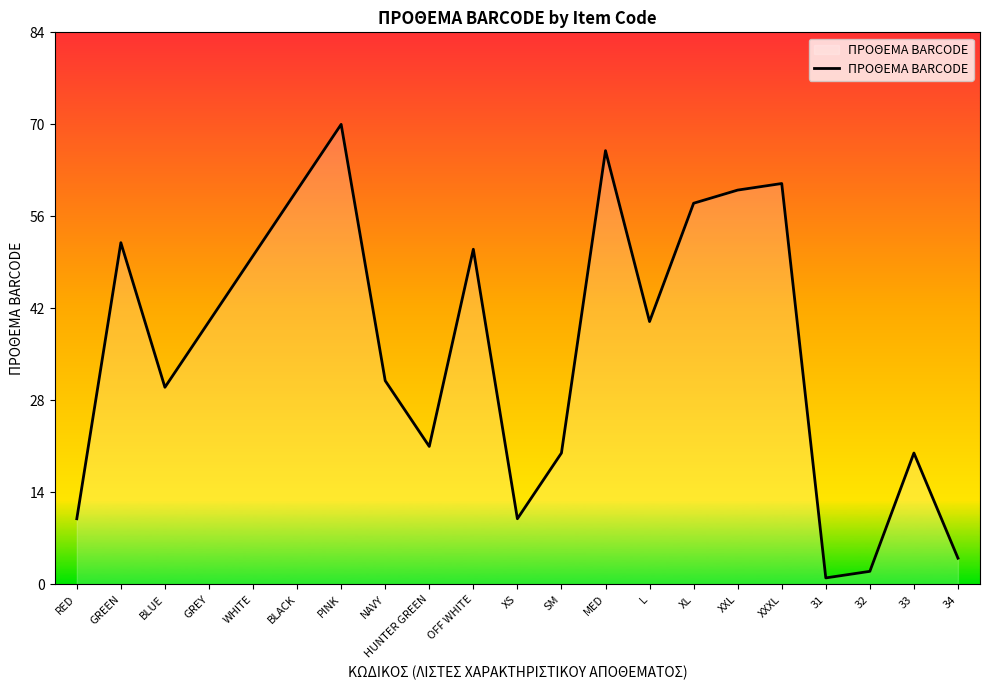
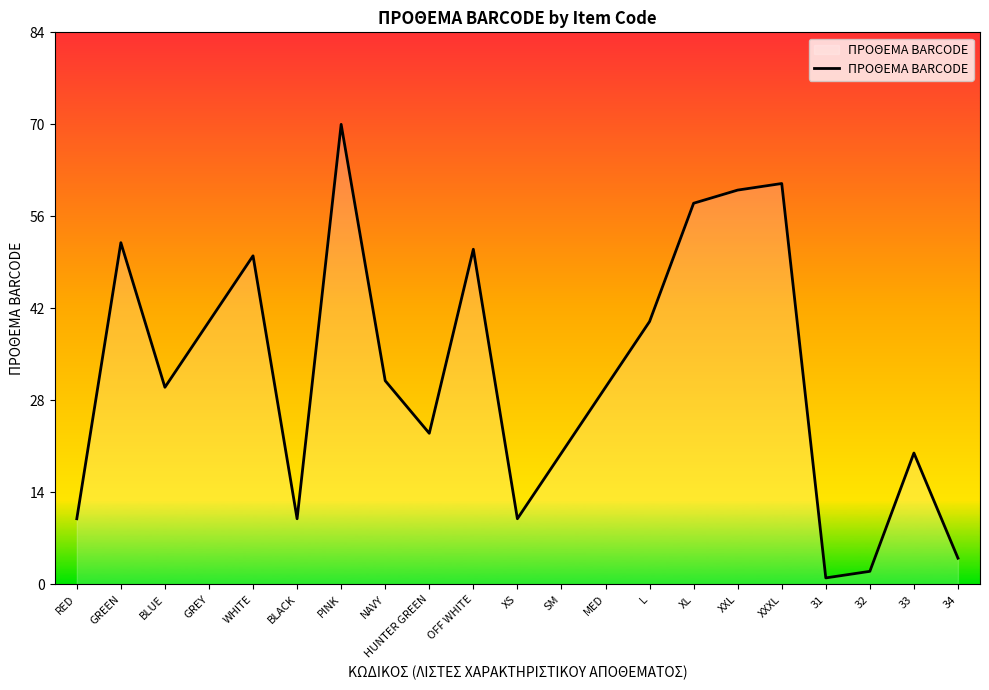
  {
    "RED": 10,
    "GREEN": 52,
    "BLUE": 30,
    "GREY": 40,
    "WHITE": 50,
-   "BLACK": 60,
+   "BLACK": 10,
    "PINK": 70,
    "NAVY": 31,
-   "HUNTER GREEN": 21,
+   "HUNTER GREEN": 23,
    "OFF WHITE": 51,
    "XS": 10,
    "SM": 20,
-   "MED": 66,
+   "MED": 30,
    "L": 40,
    "XL": 58,
    "XXL": 60,
    "XXXL": 61,
    "31": 1,
    "32": 2,
    "33": 20,
    "34": 4
  }
